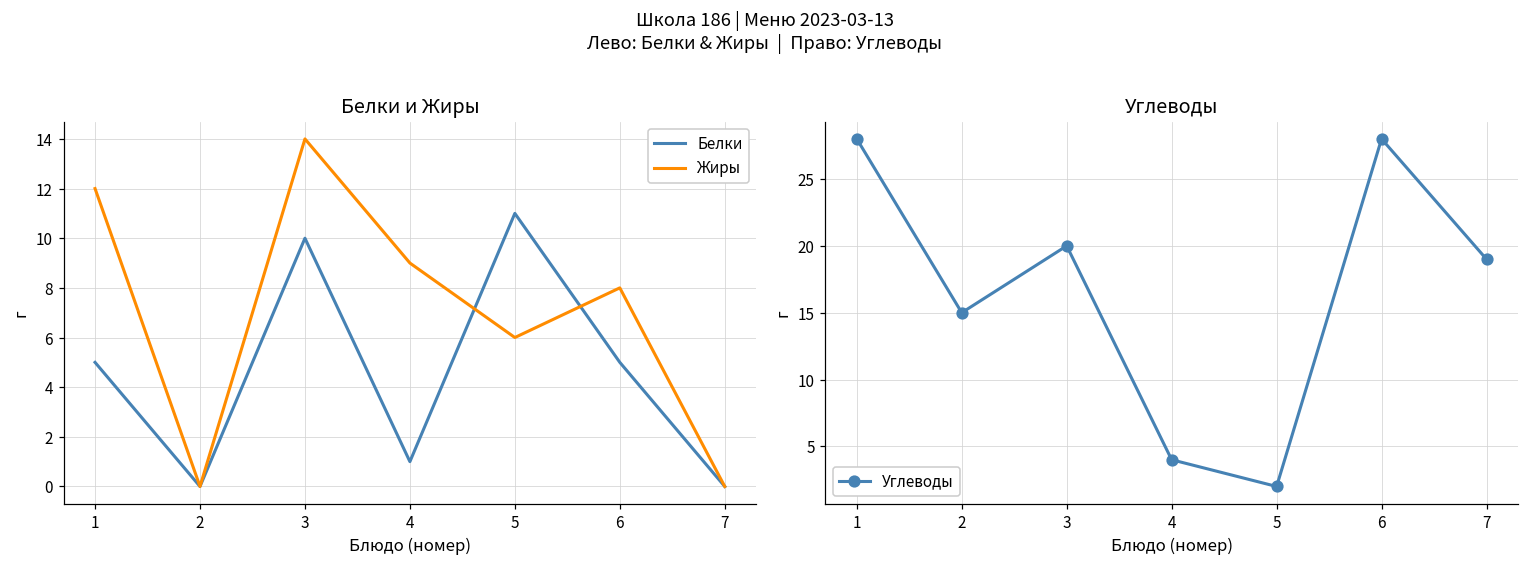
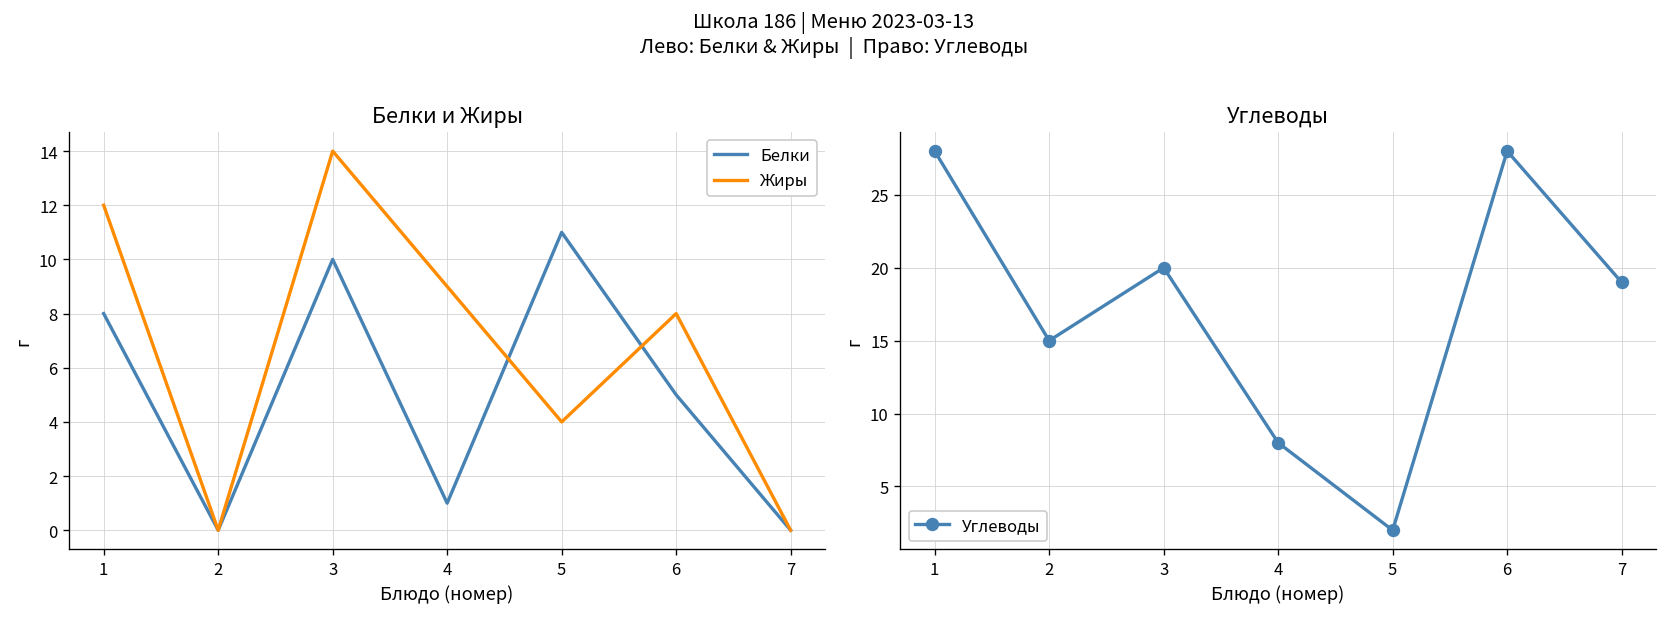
  {
    "Белки и Жиры": {
      "Белки": {
-       "1": 5,
+       "1": 8,
        "3": 10,
        "4": 1,
        "5": 11,
        "6": 5
      },
      "Жиры": {
        "1": 12,
        "3": 14,
        "4": 9,
-       "5": 6,
+       "5": 4,
        "6": 8
      }
    },
    "Углеводы": {
      "1": 28,
      "2": 15,
      "3": 20,
-     "4": 4,
+     "4": 8,
      "5": 2,
      "6": 28,
      "7": 19
    }
  }
